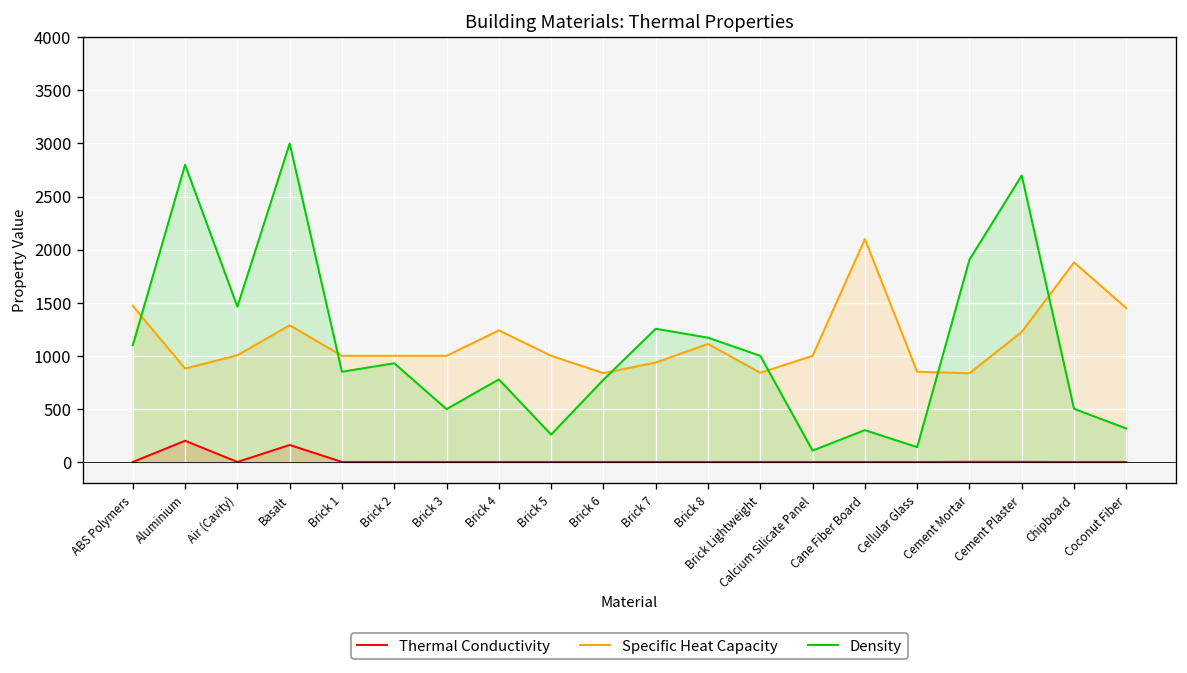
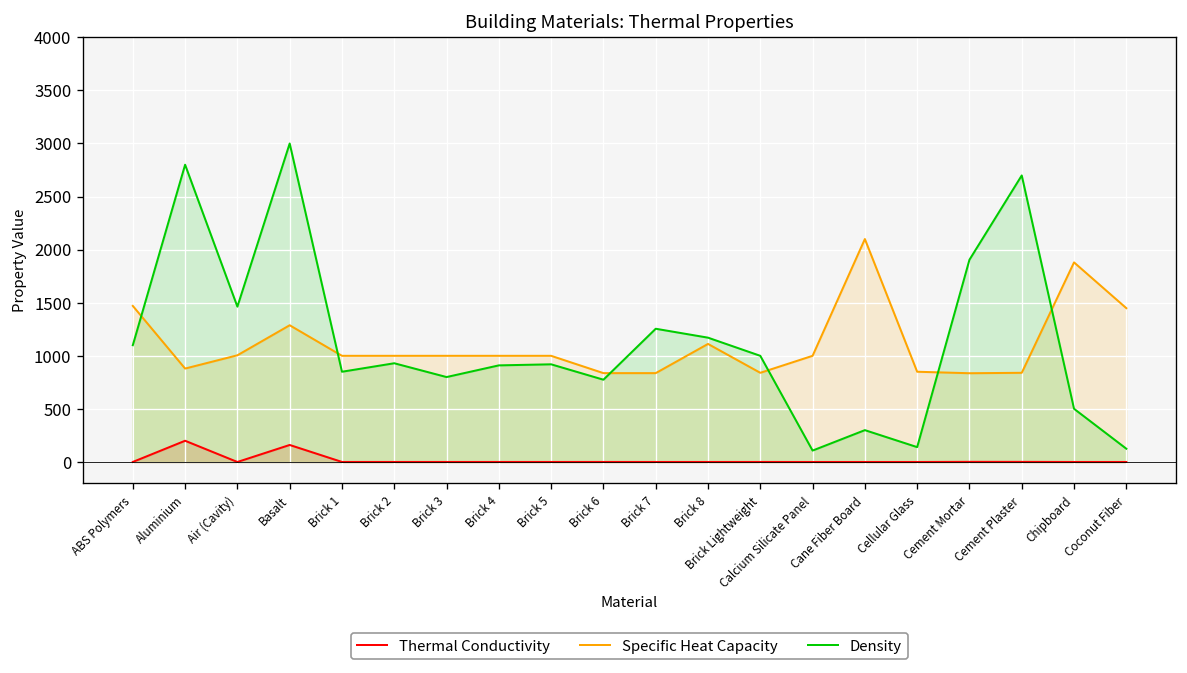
  {
    "Thermal Conductivity": {
      "ABS Polymers": 0,
      "Aluminium": 200,
      "Air (Cavity)": 0,
      "Basalt": 200,
      "Brick 1": 0,
      "Brick 2": 0,
      "Brick 3": 0,
      "Brick 4": 0,
      "Brick 5": 0,
      "Brick 6": 0,
      "Brick 7": 0,
      "Brick 8": 0,
      "Brick Lightweight": 0,
      "Calcium Silicate Panel": 0,
      "Cane Fiber Board": 0,
      "Cellular Glass": 0,
      "Cement Mortar": 0,
      "Cement Plaster": 0,
      "Chipboard": 0,
      "Coconut Fiber": 0
    },
    "Specific Heat Capacity": {
      "ABS Polymers": 1500,
      "Aluminium": 900,
      "Air (Cavity)": 1000,
      "Basalt": 1300,
      "Brick 1": 1000,
      "Brick 2": 1000,
      "Brick 3": 1000,
-     "Brick 4": 1200,
+     "Brick 4": 1000,
      "Brick 5": 1000,
      "Brick 6": 800,
-     "Brick 7": 900,
+     "Brick 7": 800,
      "Brick 8": 1100,
      "Brick Lightweight": 800,
      "Calcium Silicate Panel": 1000,
      "Cane Fiber Board": 2100,
      "Cellular Glass": 900,
      "Cement Mortar": 800,
-     "Cement Plaster": 1200,
+     "Cement Plaster": 800,
      "Chipboard": 1900,
      "Coconut Fiber": 1400
    },
    "Density": {
      "ABS Polymers": 1100,
      "Aluminium": 2800,
      "Air (Cavity)": 1500,
      "Basalt": 3000,
      "Brick 1": 900,
      "Brick 2": 900,
-     "Brick 3": 500,
-     "Brick 4": 800,
-     "Brick 5": 300,
+     "Brick 3": 800,
+     "Brick 4": 900,
+     "Brick 5": 900,
      "Brick 6": 800,
      "Brick 7": 1300,
      "Brick 8": 1200,
      "Brick Lightweight": 1000,
      "Calcium Silicate Panel": 100,
      "Cane Fiber Board": 300,
      "Cellular Glass": 100,
      "Cement Mortar": 1900,
      "Cement Plaster": 2700,
      "Chipboard": 500,
-     "Coconut Fiber": 300
+     "Coconut Fiber": 100
    }
  }
